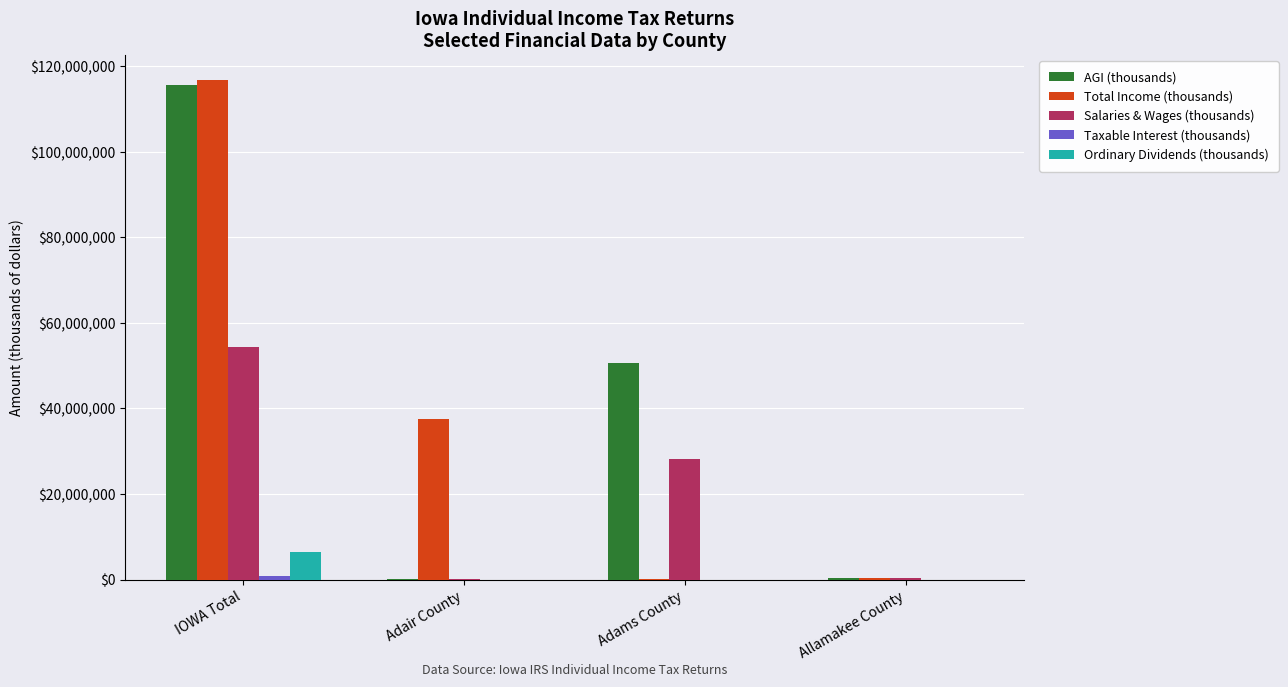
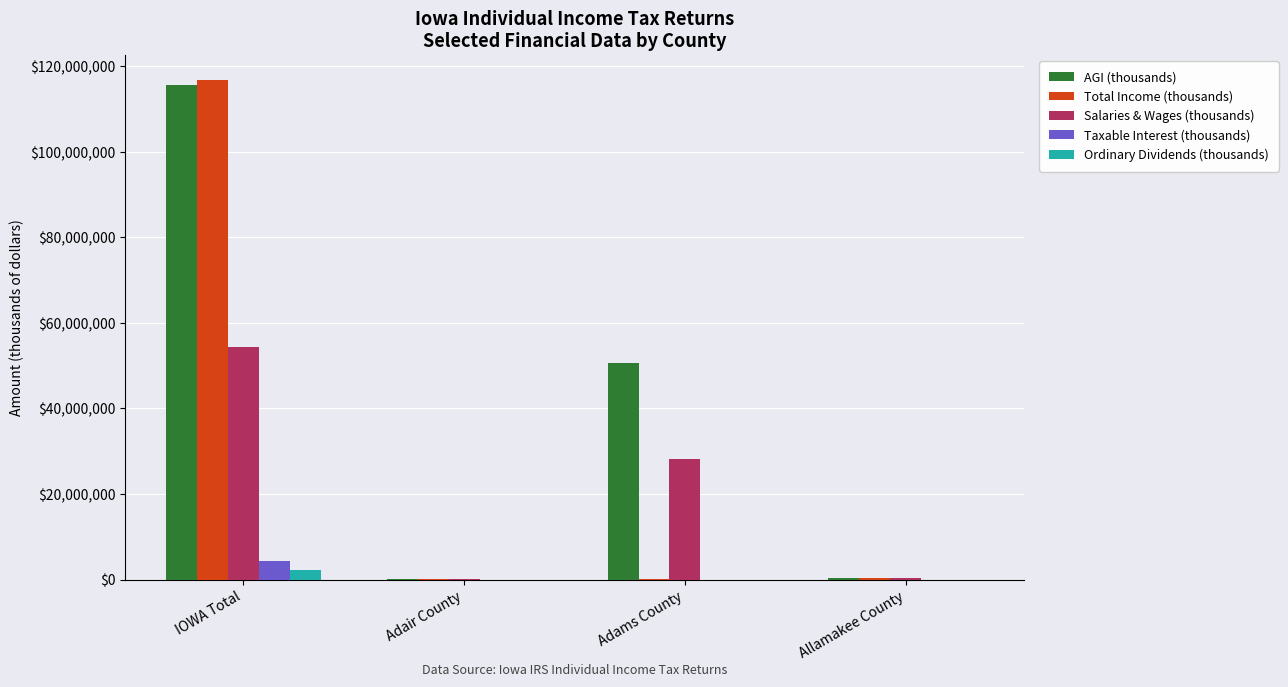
  {
    "AGI (thousands)": {
      "IOWA Total": "$116,000,000",
      "Adams County": "$51,000,000"
    },
    "Total Income (thousands)": {
      "IOWA Total": "$117,000,000",
-     "Adair County": "$38,000,000"
+     "Adair County": "$0"
    },
    "Salaries & Wages (thousands)": {
      "IOWA Total": "$54,000,000",
      "Adams County": "$28,000,000"
    },
    "Taxable Interest (thousands)": {
-     "IOWA Total": "$1,000,000"
+     "IOWA Total": "$4,000,000"
    },
    "Ordinary Dividends (thousands)": {
-     "IOWA Total": "$6,000,000"
+     "IOWA Total": "$2,000,000"
    }
  }
